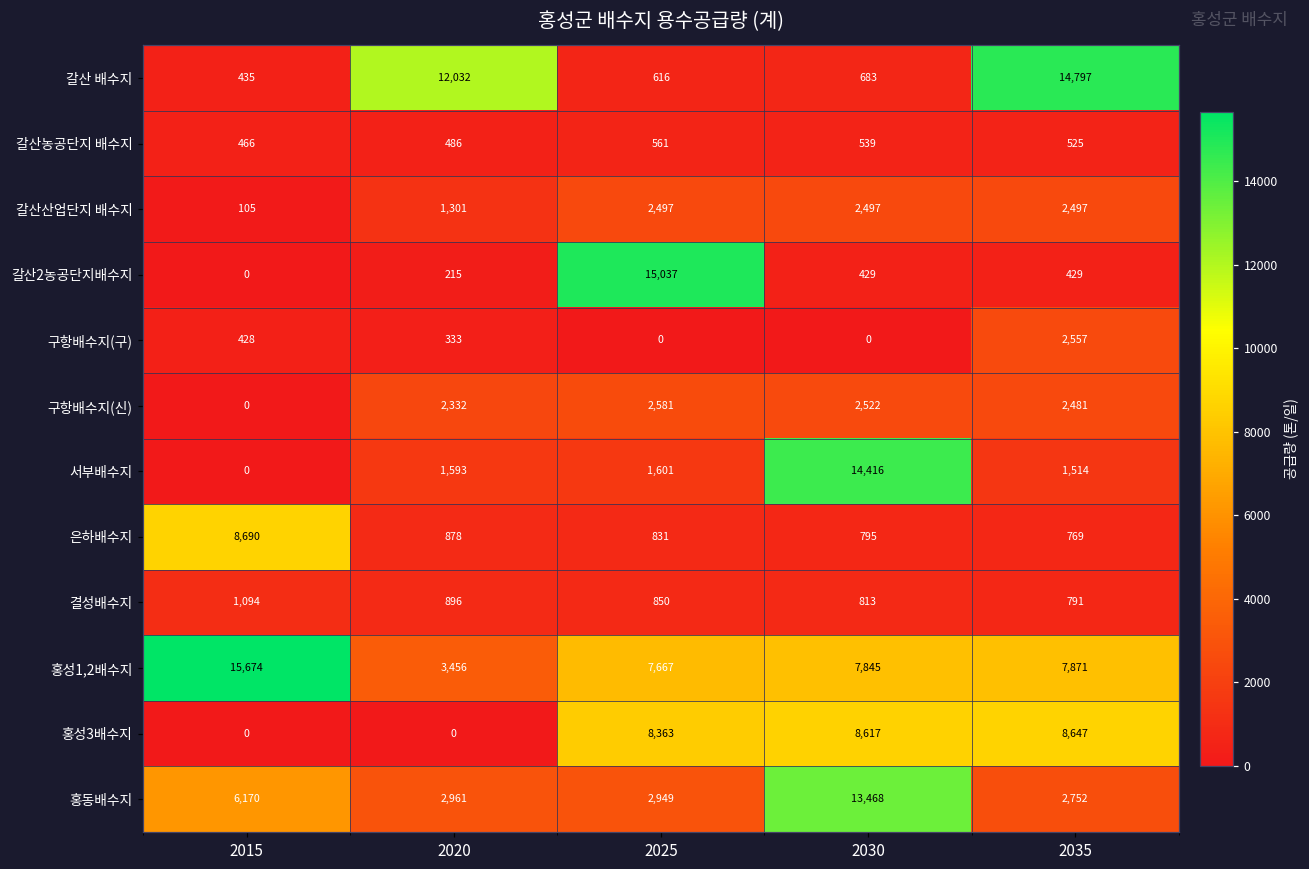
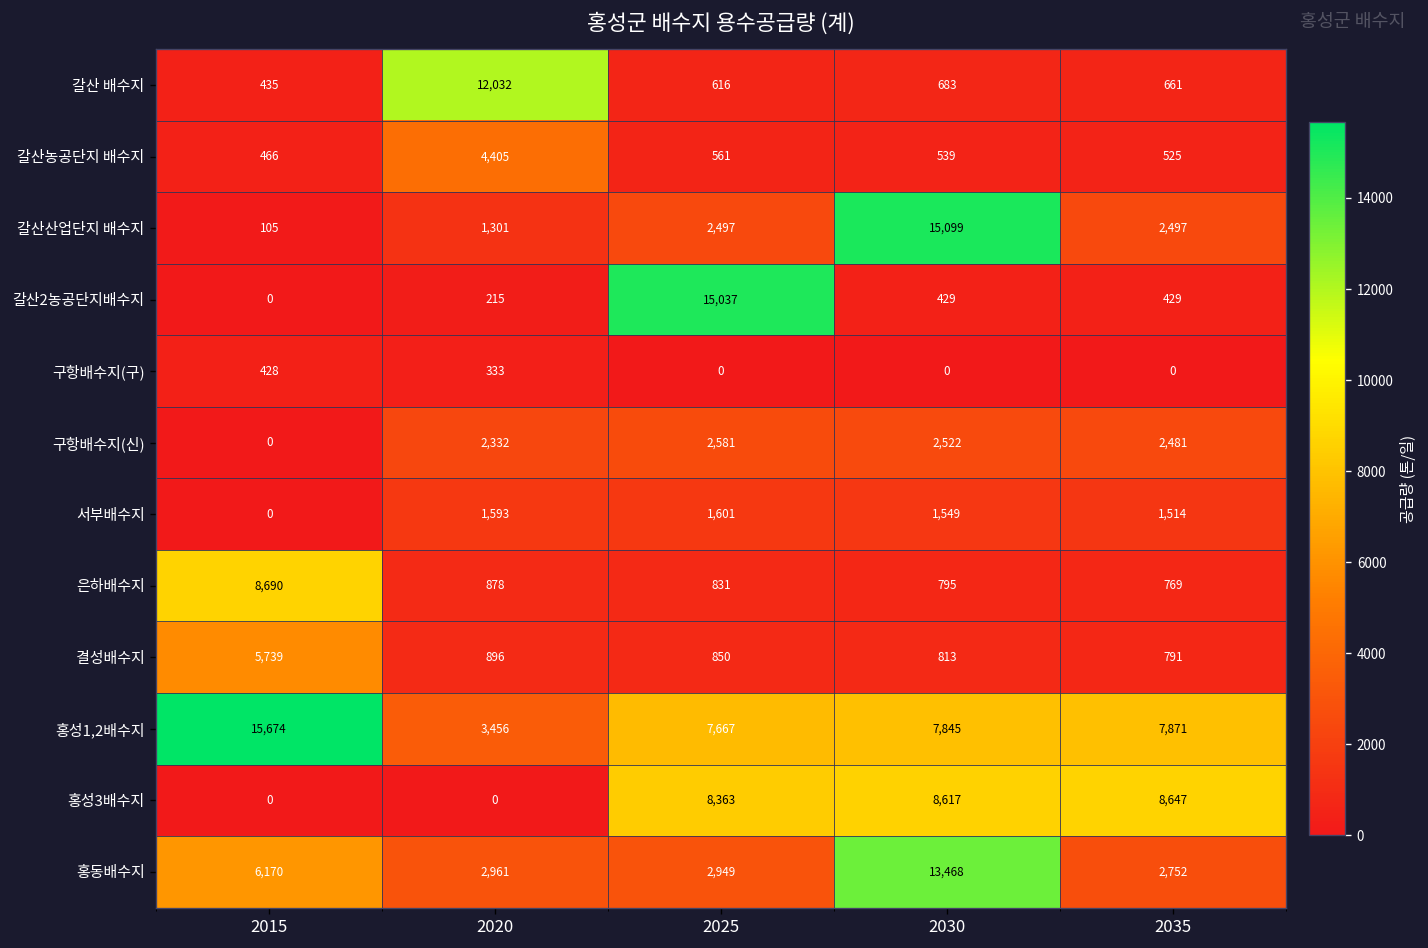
  {
    "갈산 배수지": {
      "2015": "435",
      "2020": "12,032",
      "2025": "616",
      "2030": "683",
-     "2035": "14,797"
+     "2035": "661"
    },
    "갈산농공단지 배수지": {
      "2015": "466",
-     "2020": "486",
+     "2020": "4,405",
      "2025": "561",
      "2030": "539",
      "2035": "525"
    },
    "갈산산업단지 배수지": {
      "2015": "105",
      "2020": "1,301",
      "2025": "2,497",
-     "2030": "2,497",
+     "2030": "15,099",
      "2035": "2,497"
    },
    "갈산2농공단지배수지": {
      "2015": "0",
      "2020": "215",
      "2025": "15,037",
      "2030": "429",
      "2035": "429"
    },
    "구항배수지(구)": {
      "2015": "428",
      "2020": "333",
      "2025": "0",
      "2030": "0",
-     "2035": "2,557"
+     "2035": "0"
    },
    "구항배수지(신)": {
      "2015": "0",
      "2020": "2,332",
      "2025": "2,581",
      "2030": "2,522",
      "2035": "2,481"
    },
    "서부배수지": {
      "2015": "0",
      "2020": "1,593",
      "2025": "1,601",
-     "2030": "14,416",
+     "2030": "1,549",
      "2035": "1,514"
    },
    "은하배수지": {
      "2015": "8,690",
      "2020": "878",
      "2025": "831",
      "2030": "795",
      "2035": "769"
    },
    "결성배수지": {
-     "2015": "1,094",
+     "2015": "5,739",
      "2020": "896",
      "2025": "850",
      "2030": "813",
      "2035": "791"
    },
    "홍성1,2배수지": {
      "2015": "15,674",
      "2020": "3,456",
      "2025": "7,667",
      "2030": "7,845",
      "2035": "7,871"
    },
    "홍성3배수지": {
      "2015": "0",
      "2020": "0",
      "2025": "8,363",
      "2030": "8,617",
      "2035": "8,647"
    },
    "홍동배수지": {
      "2015": "6,170",
      "2020": "2,961",
      "2025": "2,949",
      "2030": "13,468",
      "2035": "2,752"
    }
  }
